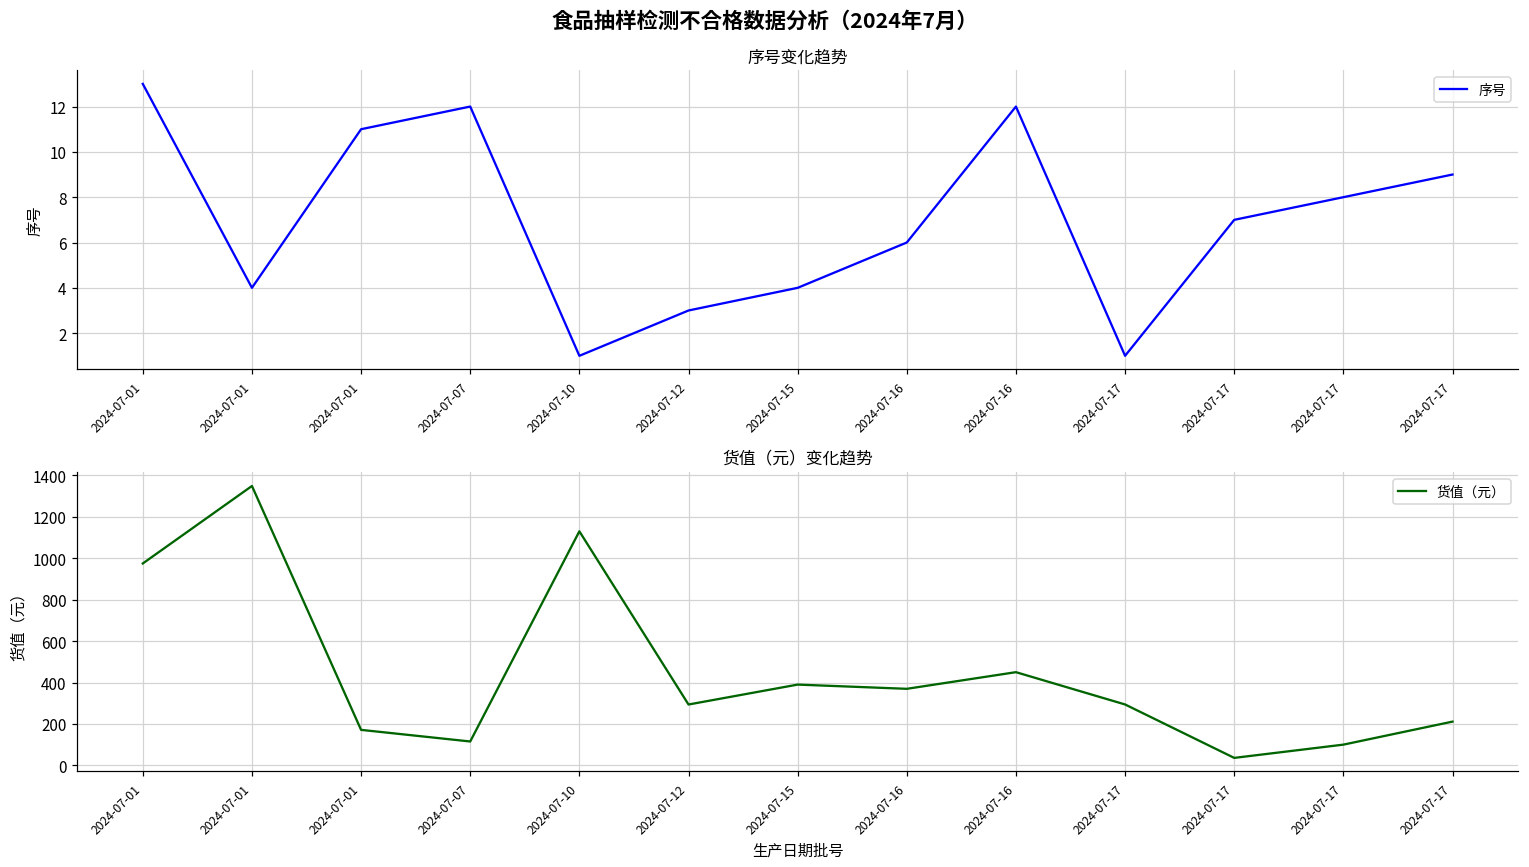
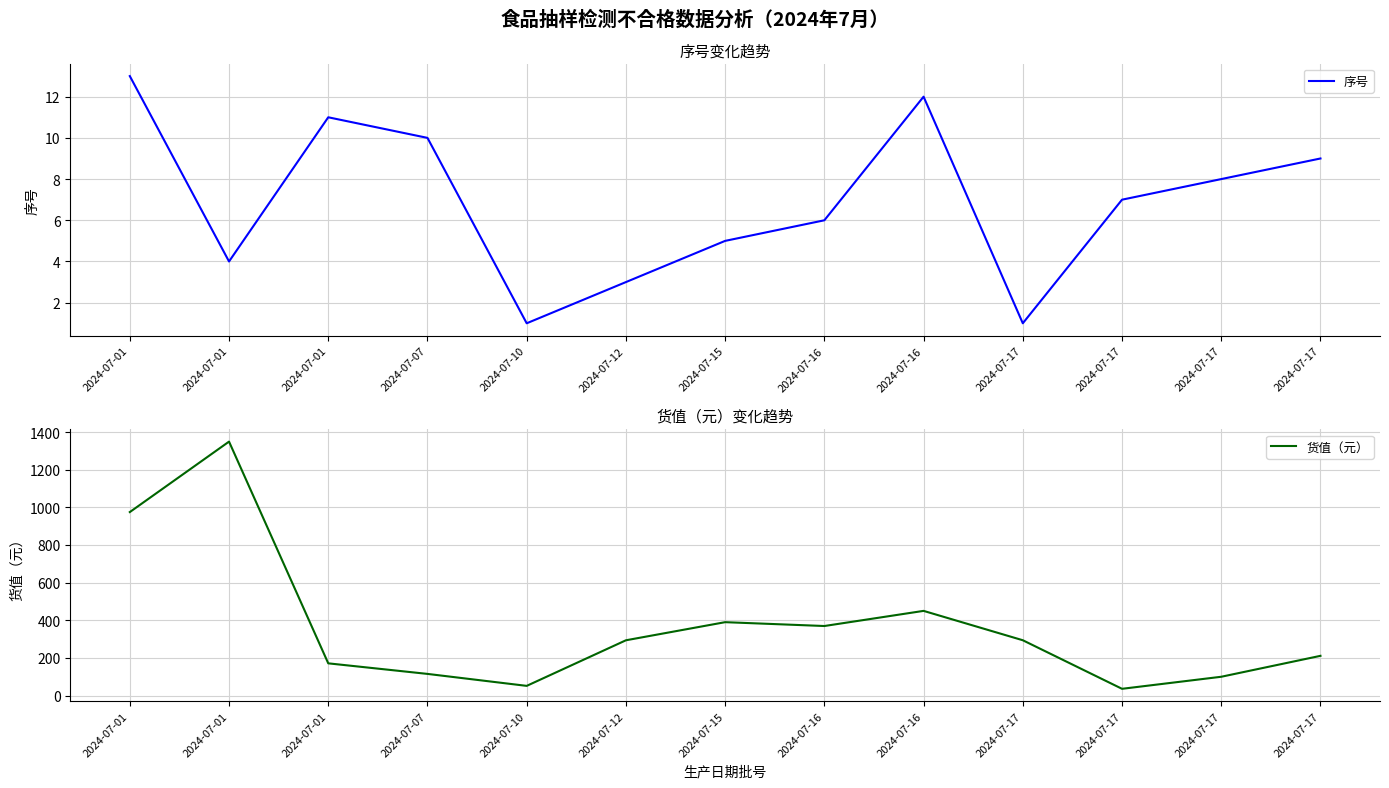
  {
    "序号变化趋势": {
-     "2024-07-07": 12,
+     "2024-07-07": 10,
      "2024-07-10": 1,
      "2024-07-12": 3,
-     "2024-07-15": 4
+     "2024-07-15": 5
    },
    "货值（元）变化趋势": {
      "2024-07-07": 120,
-     "2024-07-10": 1130,
+     "2024-07-10": 50,
      "2024-07-12": 290,
      "2024-07-15": 390
    }
  }
